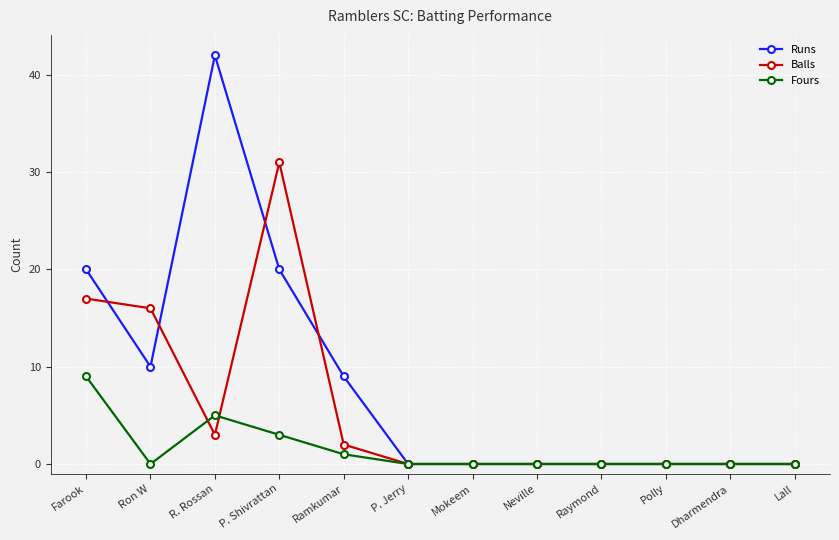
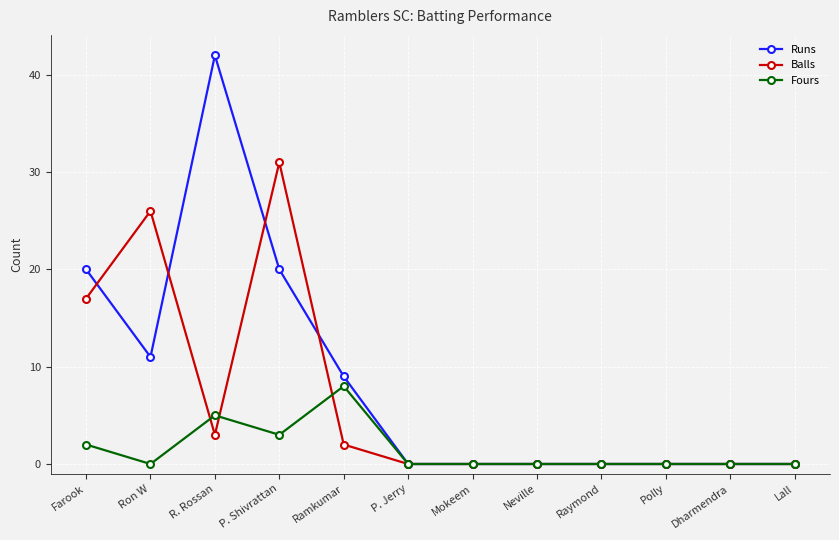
  {
    "Runs": {
      "Farook": 20,
-     "Ron W": 10,
+     "Ron W": 11,
      "R. Rossan": 42,
      "P. Shivrattan": 20,
      "Ramkumar": 9
    },
    "Balls": {
      "Farook": 17,
-     "Ron W": 16,
+     "Ron W": 26,
      "R. Rossan": 3,
      "P. Shivrattan": 31,
      "Ramkumar": 2
    },
    "Fours": {
-     "Farook": 9,
+     "Farook": 2,
      "Ron W": 0,
      "R. Rossan": 5,
      "P. Shivrattan": 3,
-     "Ramkumar": 1
+     "Ramkumar": 8
    }
  }
